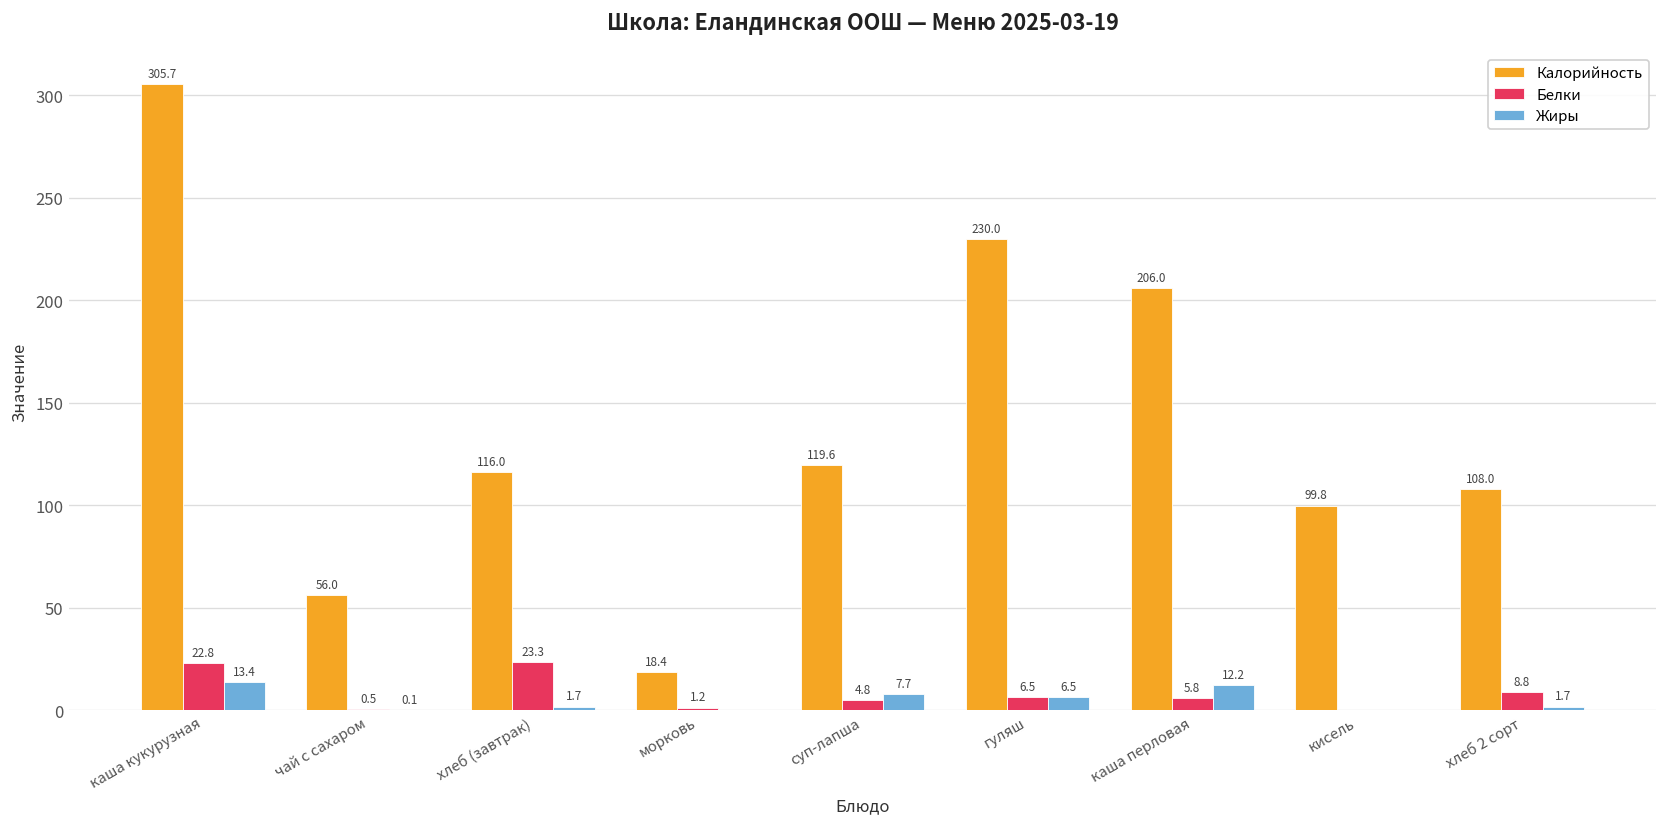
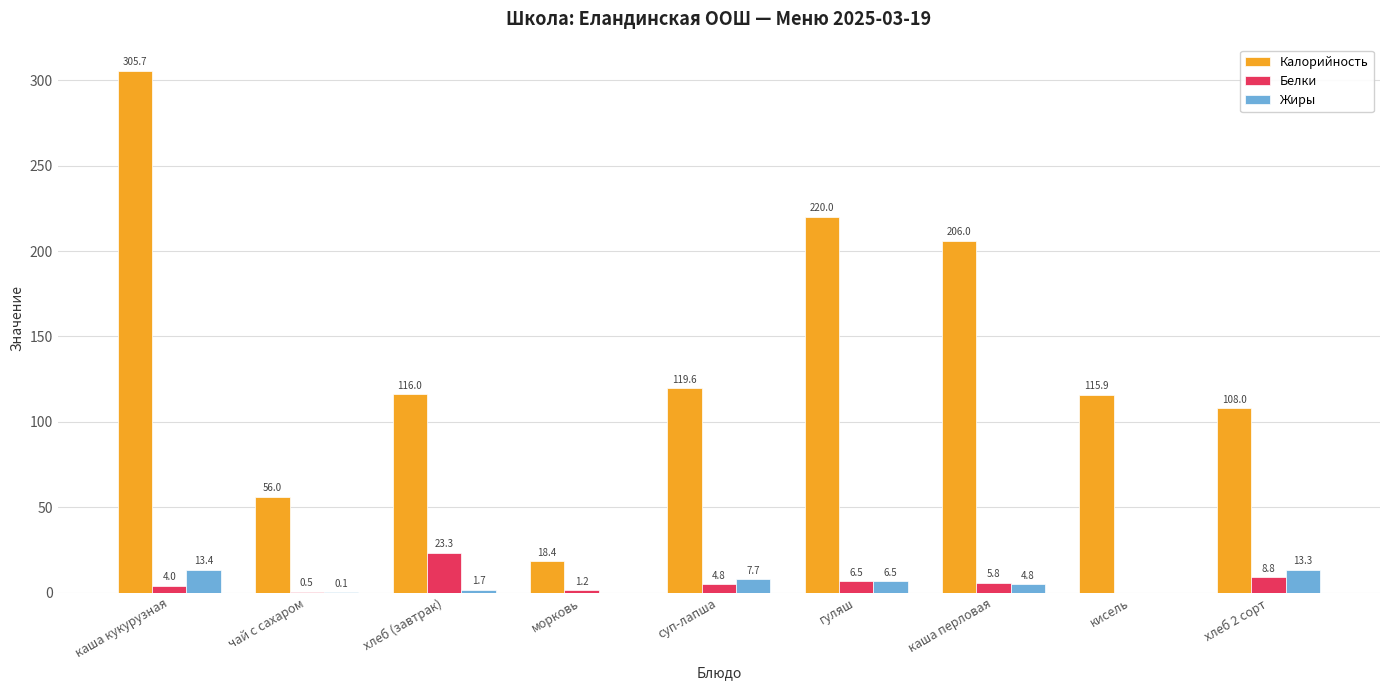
  {
    "Калорийность": {
      "каша кукурузная": 305.7,
      "чай с сахаром": 56.0,
      "хлеб (завтрак)": 116.0,
      "морковь": 18.4,
      "суп-лапша": 119.6,
-     "гуляш": 230.0,
+     "гуляш": 220.0,
      "каша перловая": 206.0,
-     "кисель": 99.8,
+     "кисель": 115.9,
      "хлеб 2 сорт": 108.0
    },
    "Белки": {
-     "каша кукурузная": 22.8,
+     "каша кукурузная": 4.0,
      "чай с сахаром": 0.5,
      "хлеб (завтрак)": 23.3,
      "морковь": 1.2,
      "суп-лапша": 4.8,
      "гуляш": 6.5,
      "каша перловая": 5.8,
      "хлеб 2 сорт": 8.8
    },
    "Жиры": {
      "каша кукурузная": 13.4,
      "чай с сахаром": 0.1,
      "хлеб (завтрак)": 1.7,
      "суп-лапша": 7.7,
      "гуляш": 6.5,
-     "каша перловая": 12.2,
-     "хлеб 2 сорт": 1.7
+     "каша перловая": 4.8,
+     "хлеб 2 сорт": 13.3
    }
  }
